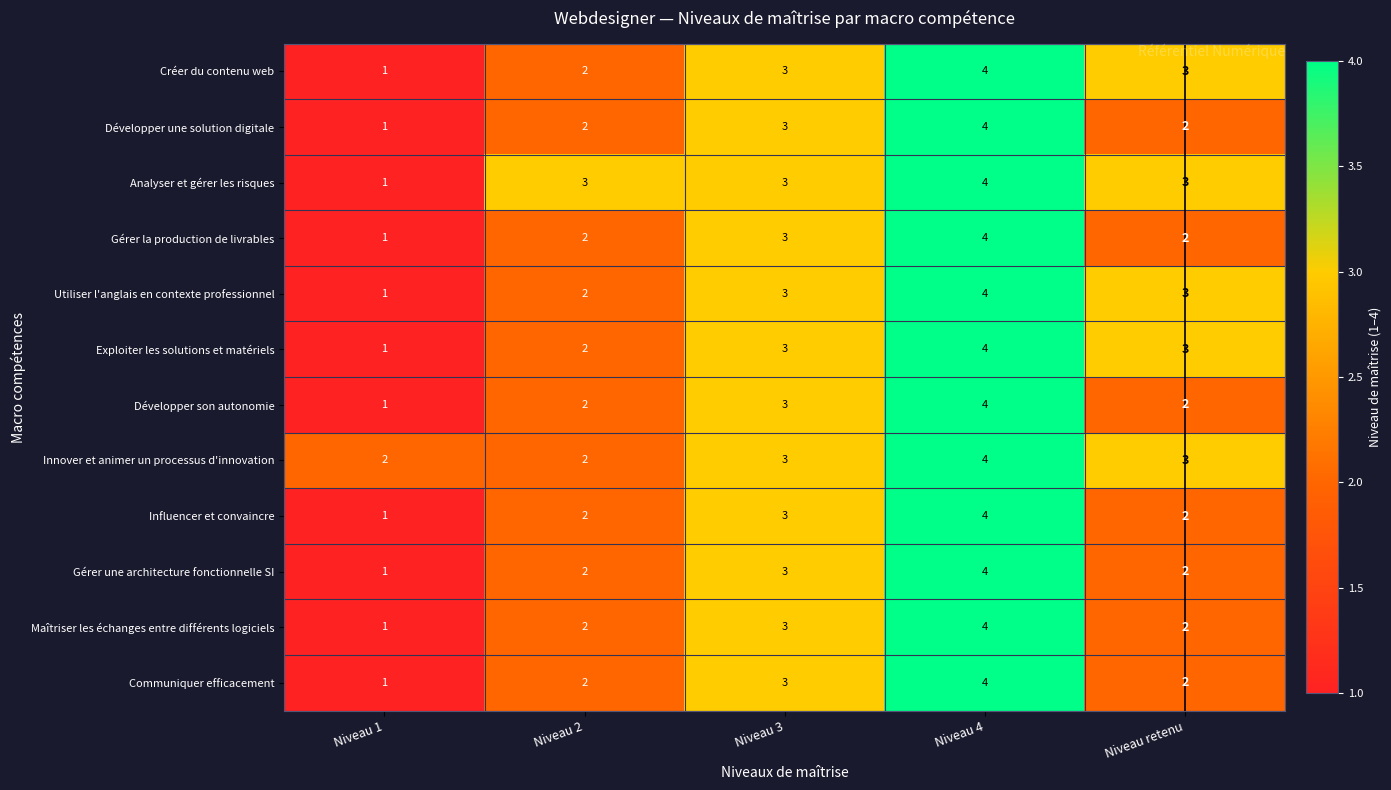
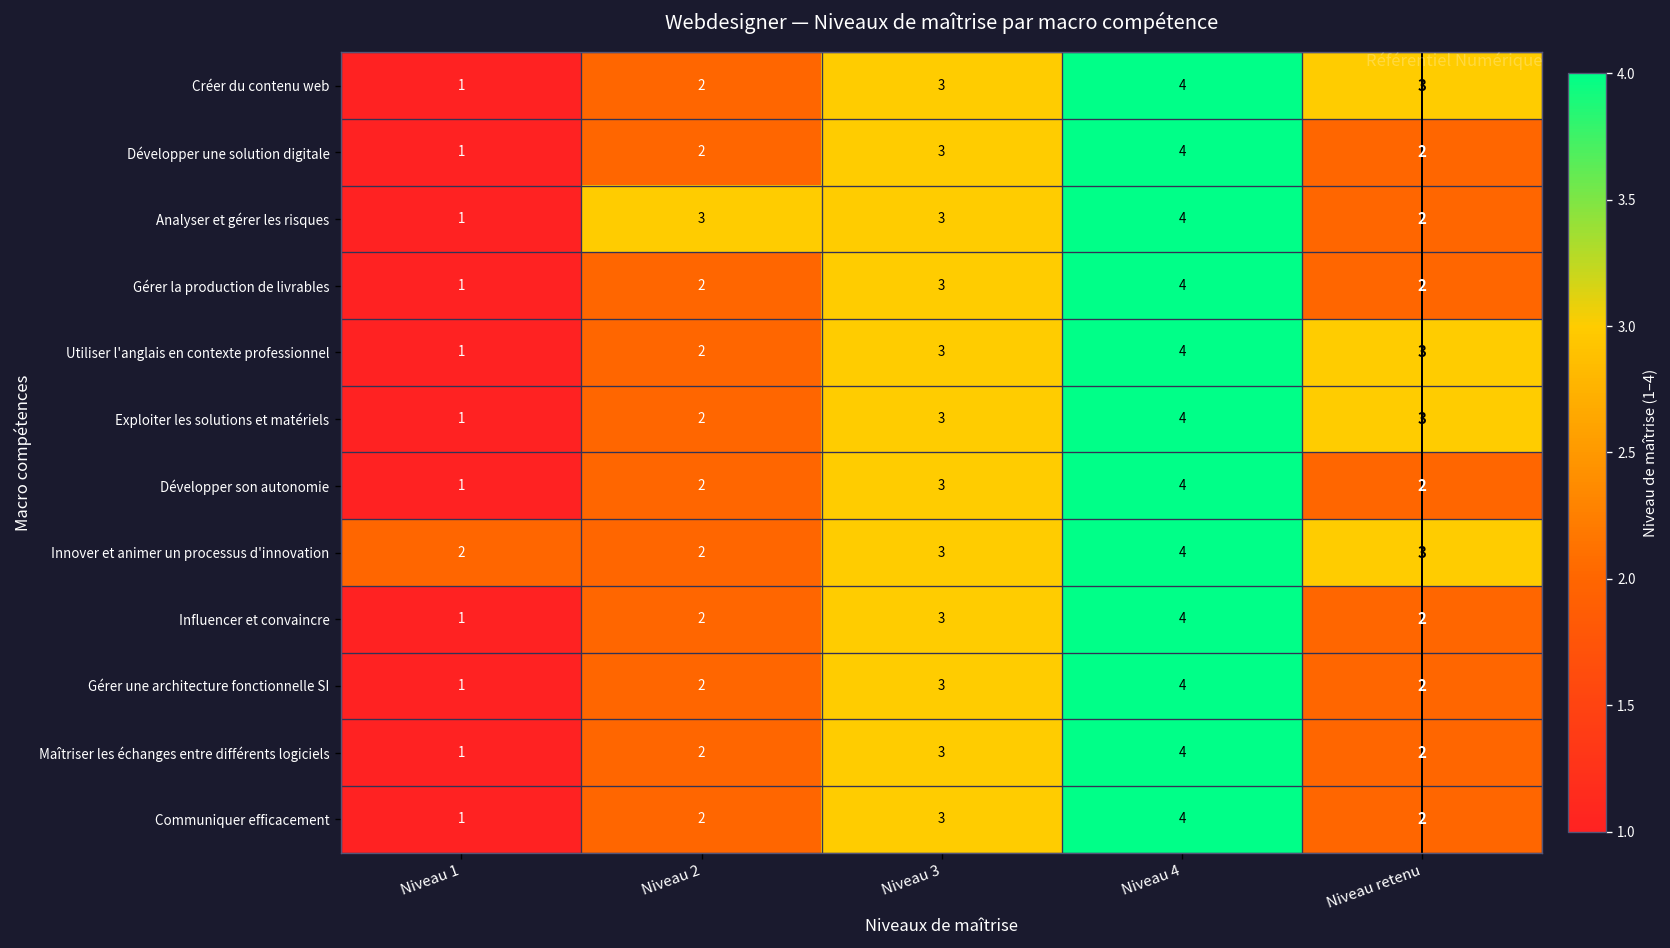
  {
    "Créer du contenu web": {
      "Niveau 1": 1,
      "Niveau 2": 2,
      "Niveau 3": 3,
      "Niveau 4": 4
    },
    "Développer une solution digitale": {
      "Niveau 1": 1,
      "Niveau 2": 2,
      "Niveau 3": 3,
      "Niveau 4": 4,
      "Niveau retenu": 2
    },
    "Analyser et gérer les risques": {
      "Niveau 1": 1,
      "Niveau 2": 3,
      "Niveau 3": 3,
      "Niveau 4": 4,
-     "Niveau retenu": 3
+     "Niveau retenu": 2
    },
    "Gérer la production de livrables": {
      "Niveau 1": 1,
      "Niveau 2": 2,
      "Niveau 3": 3,
      "Niveau 4": 4,
      "Niveau retenu": 2
    },
    "Utiliser l'anglais en contexte professionnel": {
      "Niveau 1": 1,
      "Niveau 2": 2,
      "Niveau 3": 3,
      "Niveau 4": 4,
      "Niveau retenu": 3
    },
    "Exploiter les solutions et matériels": {
      "Niveau 1": 1,
      "Niveau 2": 2,
      "Niveau 3": 3,
      "Niveau 4": 4,
      "Niveau retenu": 3
    },
    "Développer son autonomie": {
      "Niveau 1": 1,
      "Niveau 2": 2,
      "Niveau 3": 3,
      "Niveau 4": 4,
      "Niveau retenu": 2
    },
    "Innover et animer un processus d'innovation": {
      "Niveau 1": 2,
      "Niveau 2": 2,
      "Niveau 3": 3,
      "Niveau 4": 4,
      "Niveau retenu": 3
    },
    "Influencer et convaincre": {
      "Niveau 1": 1,
      "Niveau 2": 2,
      "Niveau 3": 3,
      "Niveau 4": 4,
      "Niveau retenu": 2
    },
    "Gérer une architecture fonctionnelle SI": {
      "Niveau 1": 1,
      "Niveau 2": 2,
      "Niveau 3": 3,
      "Niveau 4": 4,
      "Niveau retenu": 2
    },
    "Maîtriser les échanges entre différents logiciels": {
      "Niveau 1": 1,
      "Niveau 2": 2,
      "Niveau 3": 3,
      "Niveau 4": 4,
      "Niveau retenu": 2
    },
    "Communiquer efficacement": {
      "Niveau 1": 1,
      "Niveau 2": 2,
      "Niveau 3": 3,
      "Niveau 4": 4,
      "Niveau retenu": 2
    }
  }
